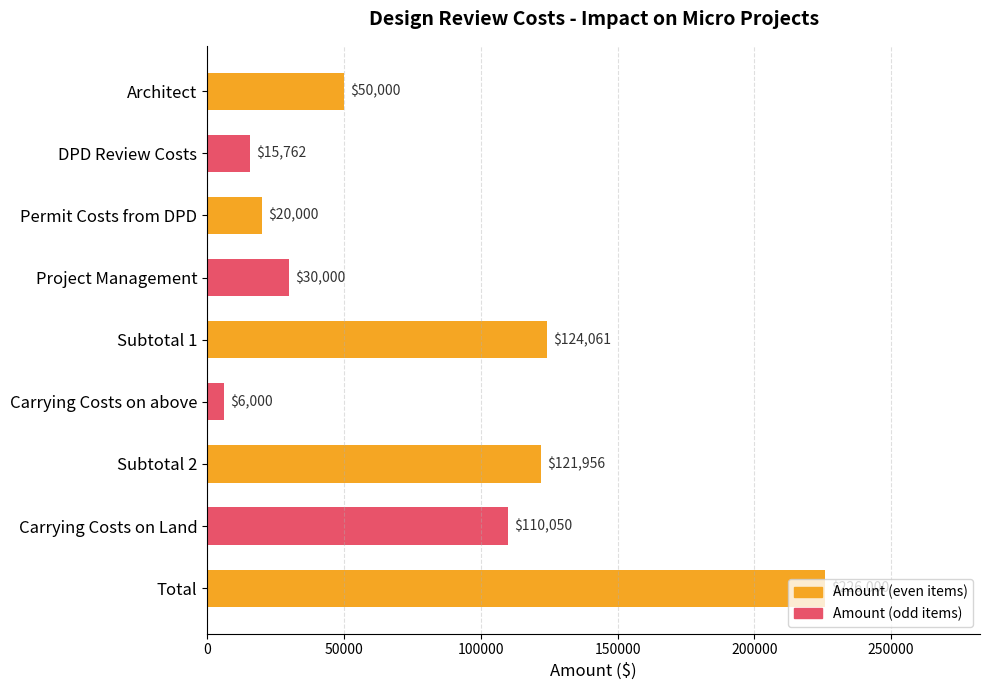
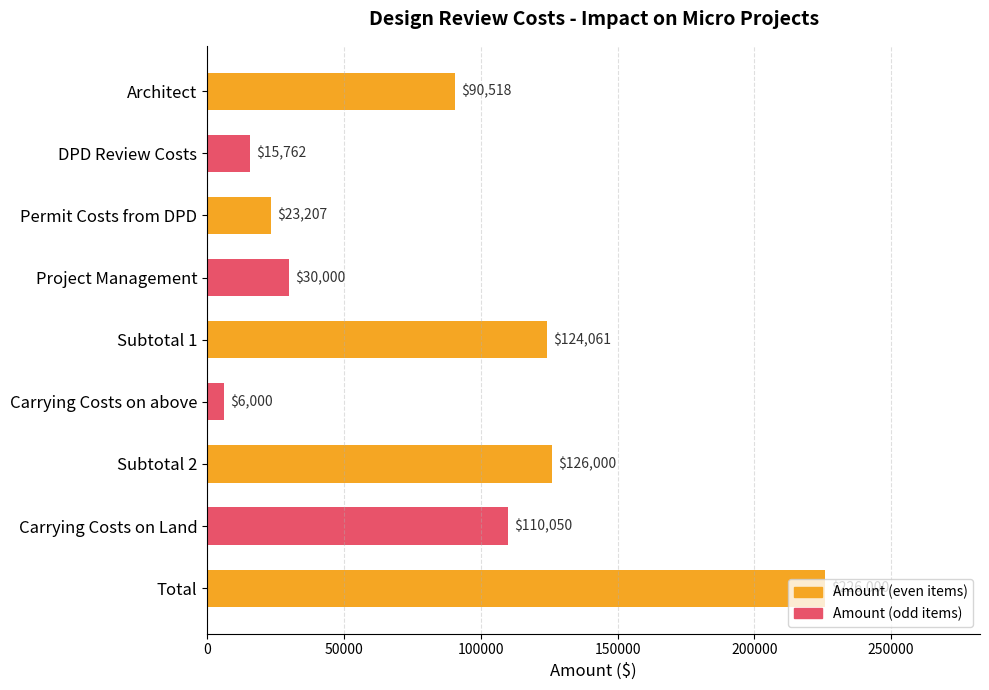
  {
-   "Architect": "$50,000",
+   "Architect": "$90,518",
    "DPD Review Costs": "$15,762",
-   "Permit Costs from DPD": "$20,000",
+   "Permit Costs from DPD": "$23,207",
    "Project Management": "$30,000",
    "Subtotal 1": "$124,061",
    "Carrying Costs on above": "$6,000",
-   "Subtotal 2": "$121,956",
+   "Subtotal 2": "$126,000",
    "Carrying Costs on Land": "$110,050"
  }
